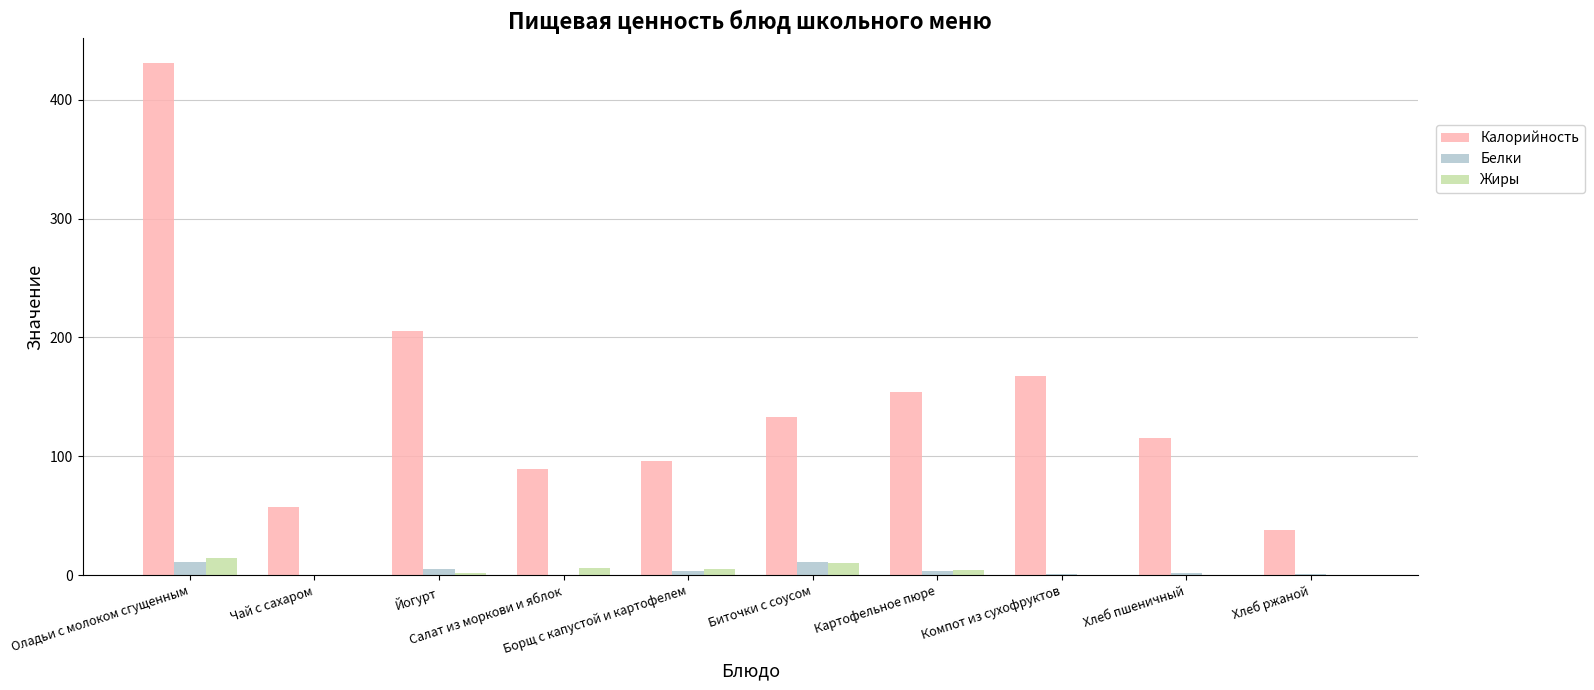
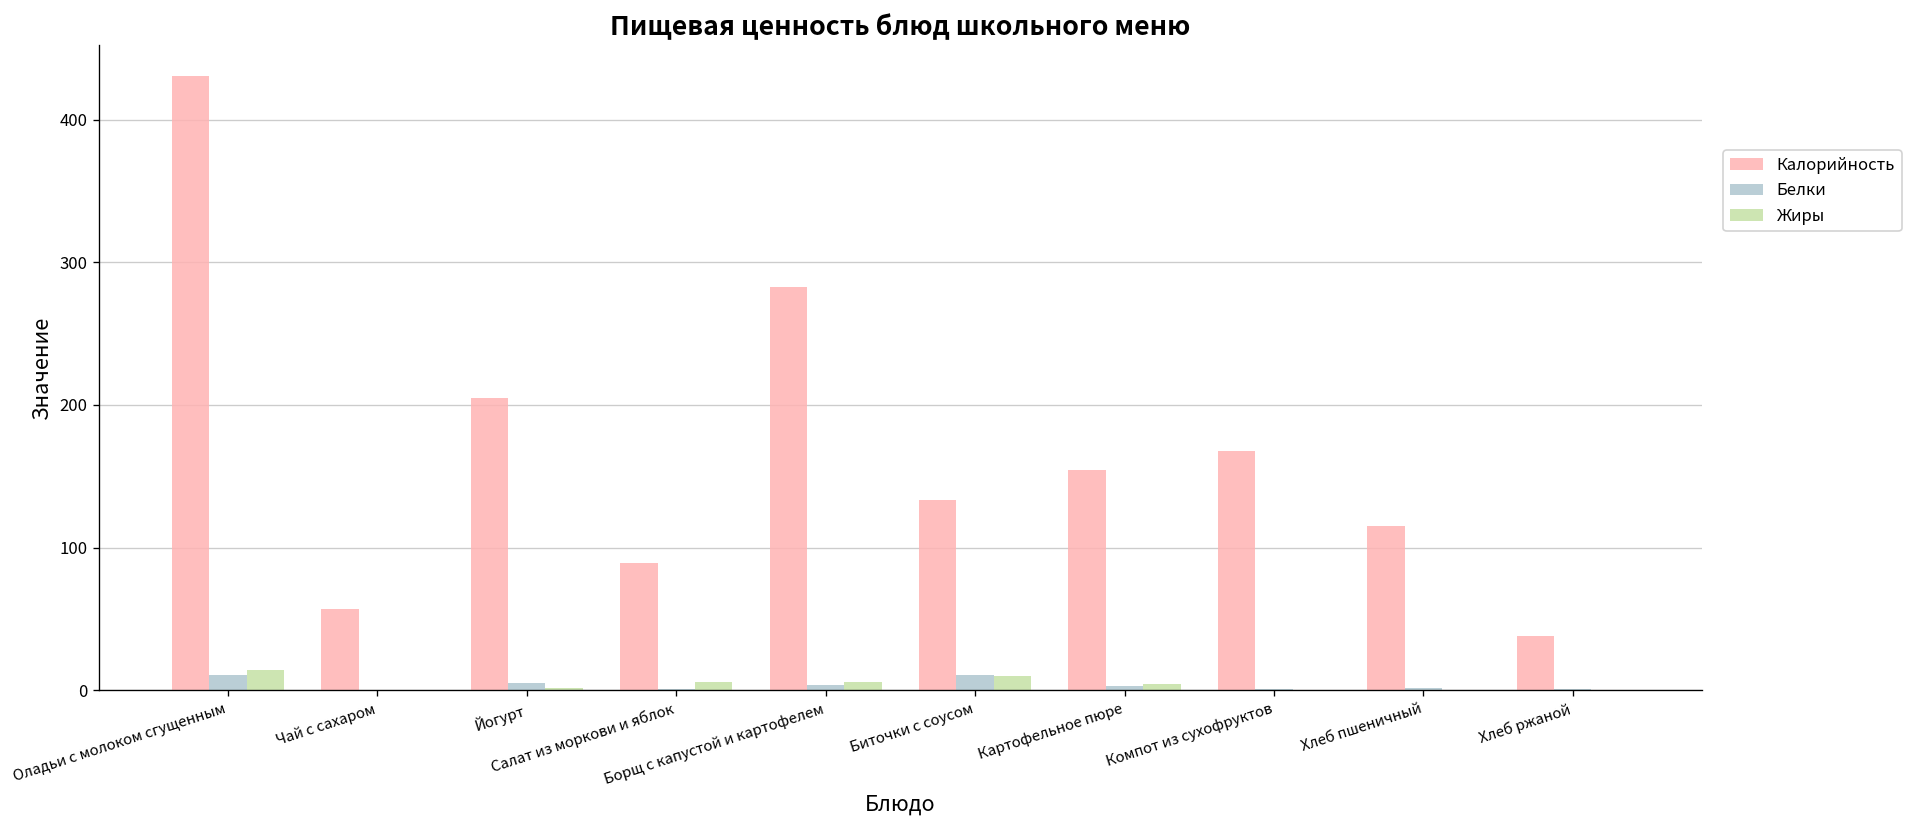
  {
    "Калорийность": {
      "Оладьи с молоком сгущенным": 431,
      "Чай с сахаром": 57,
      "Йогурт": 205,
      "Салат из моркови и яблок": 89,
-     "Борщ с капустой и картофелем": 96,
+     "Борщ с капустой и картофелем": 283,
      "Биточки с соусом": 133,
      "Картофельное пюре": 154,
      "Компот из сухофруктов": 168,
      "Хлеб пшеничный": 115,
      "Хлеб ржаной": 38
    }
  }
